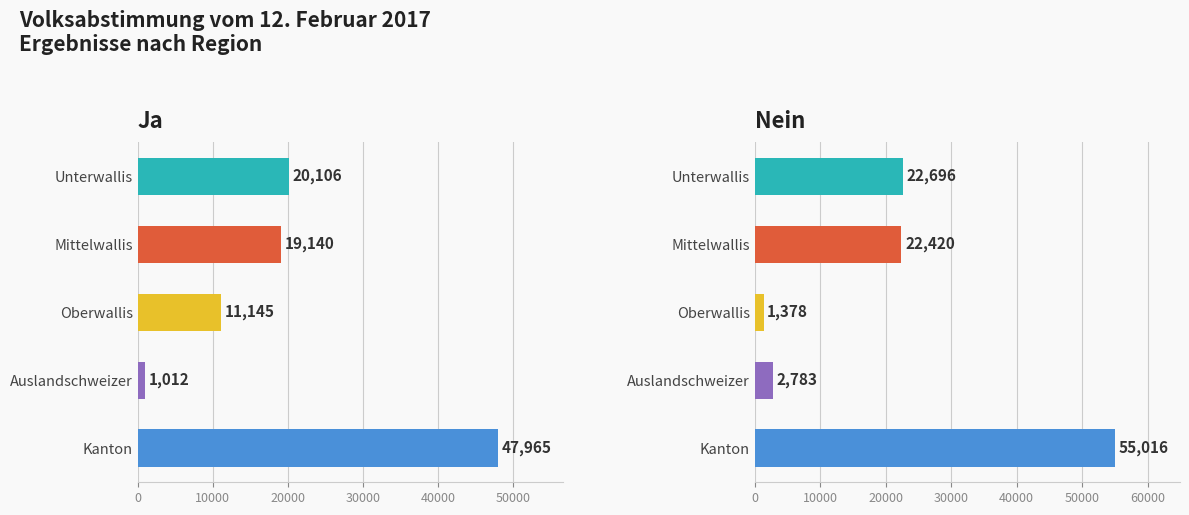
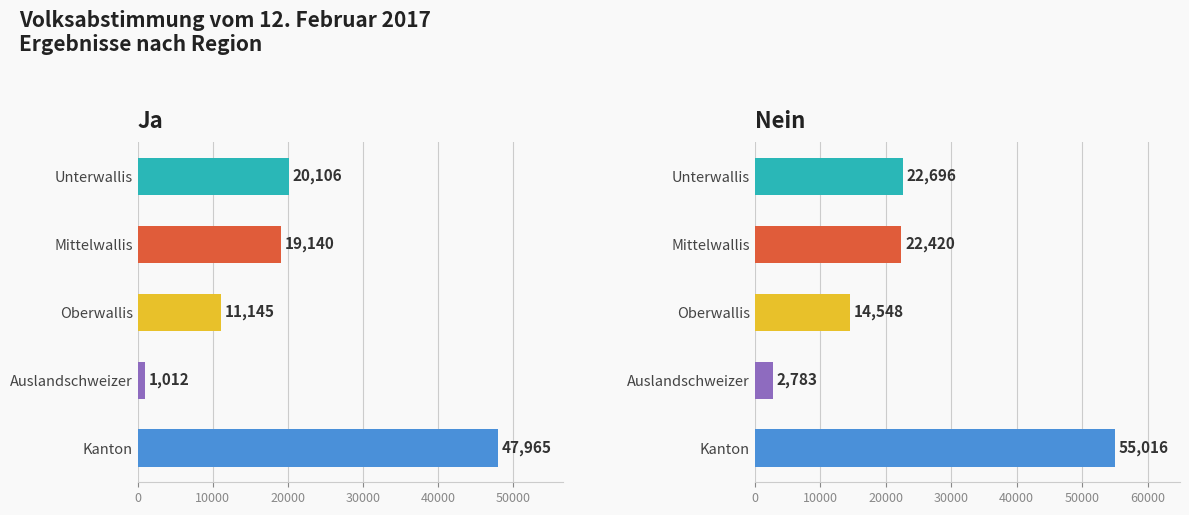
  {
    "Ja": {
      "Unterwallis": "20,106",
      "Mittelwallis": "19,140",
      "Oberwallis": "11,145",
      "Auslandschweizer": "1,012",
      "Kanton": "47,965"
    },
    "Nein": {
      "Unterwallis": "22,696",
      "Mittelwallis": "22,420",
-     "Oberwallis": "1,378",
+     "Oberwallis": "14,548",
      "Auslandschweizer": "2,783",
      "Kanton": "55,016"
    }
  }
